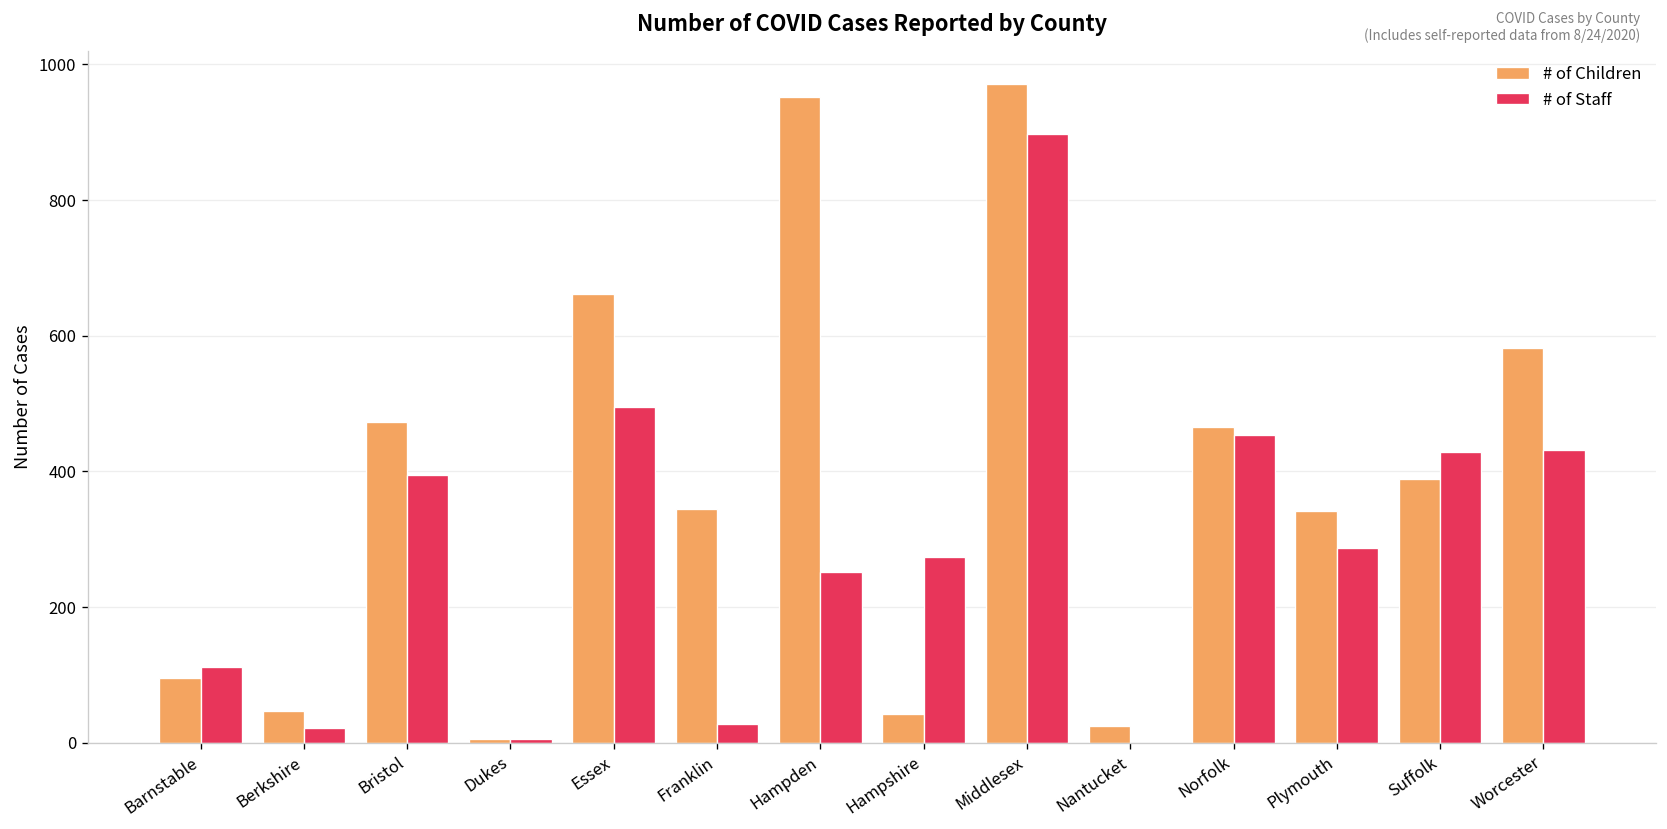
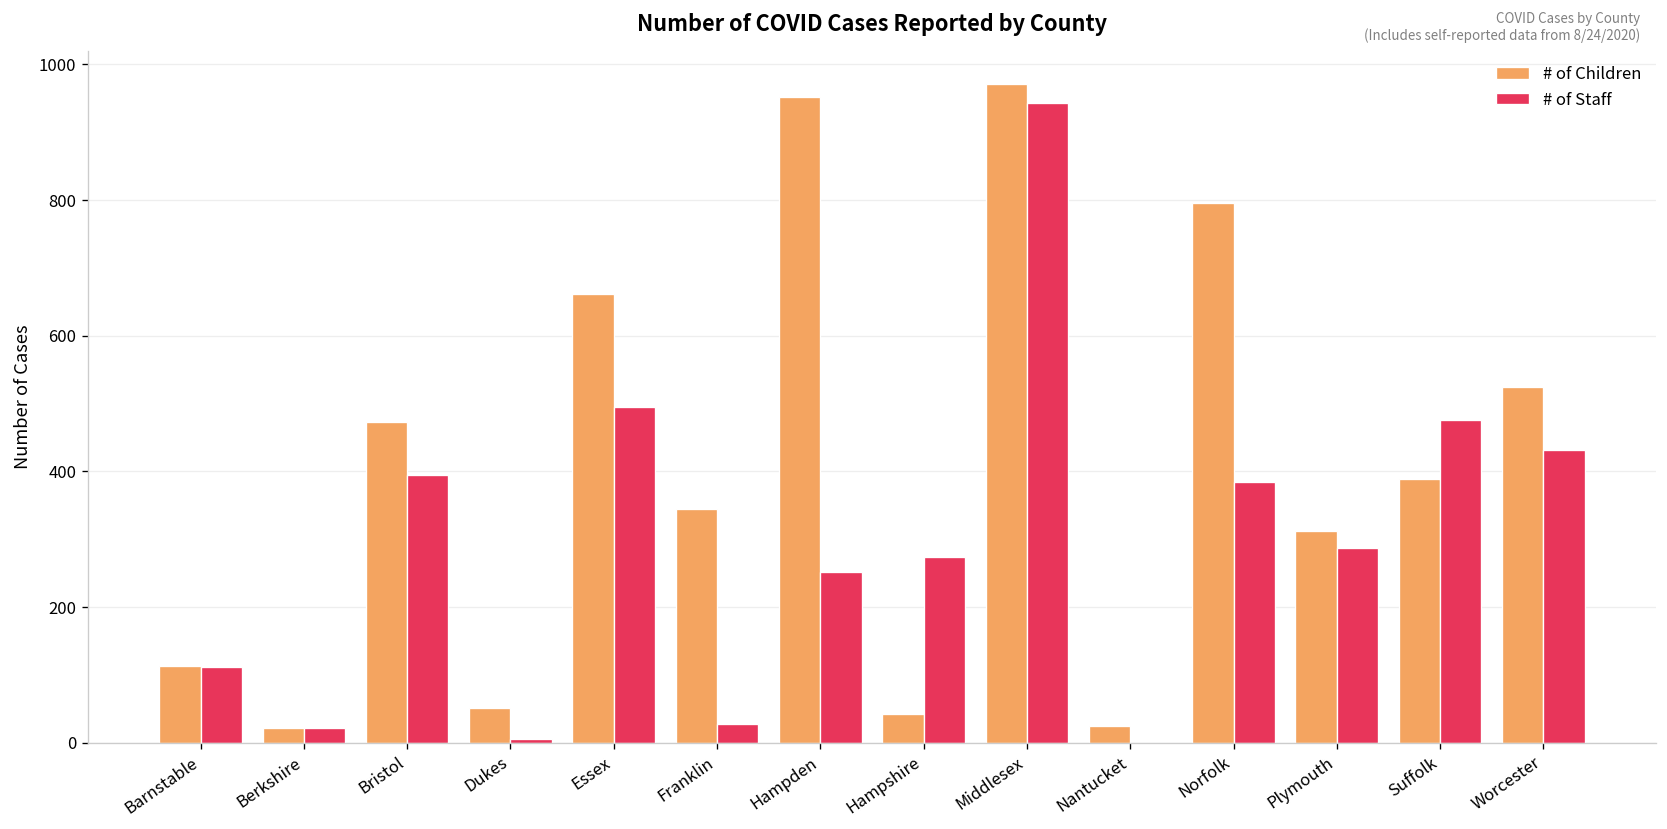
  {
    "# of Children": {
-     "Barnstable": 100,
-     "Berkshire": 50,
+     "Barnstable": 110,
+     "Berkshire": 20,
      "Bristol": 470,
-     "Dukes": 10,
+     "Dukes": 50,
      "Essex": 660,
      "Franklin": 340,
      "Hampden": 950,
      "Hampshire": 40,
      "Middlesex": 970,
      "Nantucket": 30,
-     "Norfolk": 470,
-     "Plymouth": 340,
+     "Norfolk": 800,
+     "Plymouth": 310,
      "Suffolk": 390,
-     "Worcester": 580
+     "Worcester": 520
    },
    "# of Staff": {
      "Barnstable": 110,
      "Berkshire": 20,
      "Bristol": 390,
      "Dukes": 10,
      "Essex": 500,
      "Franklin": 30,
      "Hampden": 250,
      "Hampshire": 270,
-     "Middlesex": 900,
+     "Middlesex": 940,
      "Nantucket": 0,
-     "Norfolk": 450,
+     "Norfolk": 380,
      "Plymouth": 290,
-     "Suffolk": 430,
+     "Suffolk": 480,
      "Worcester": 430
    }
  }
